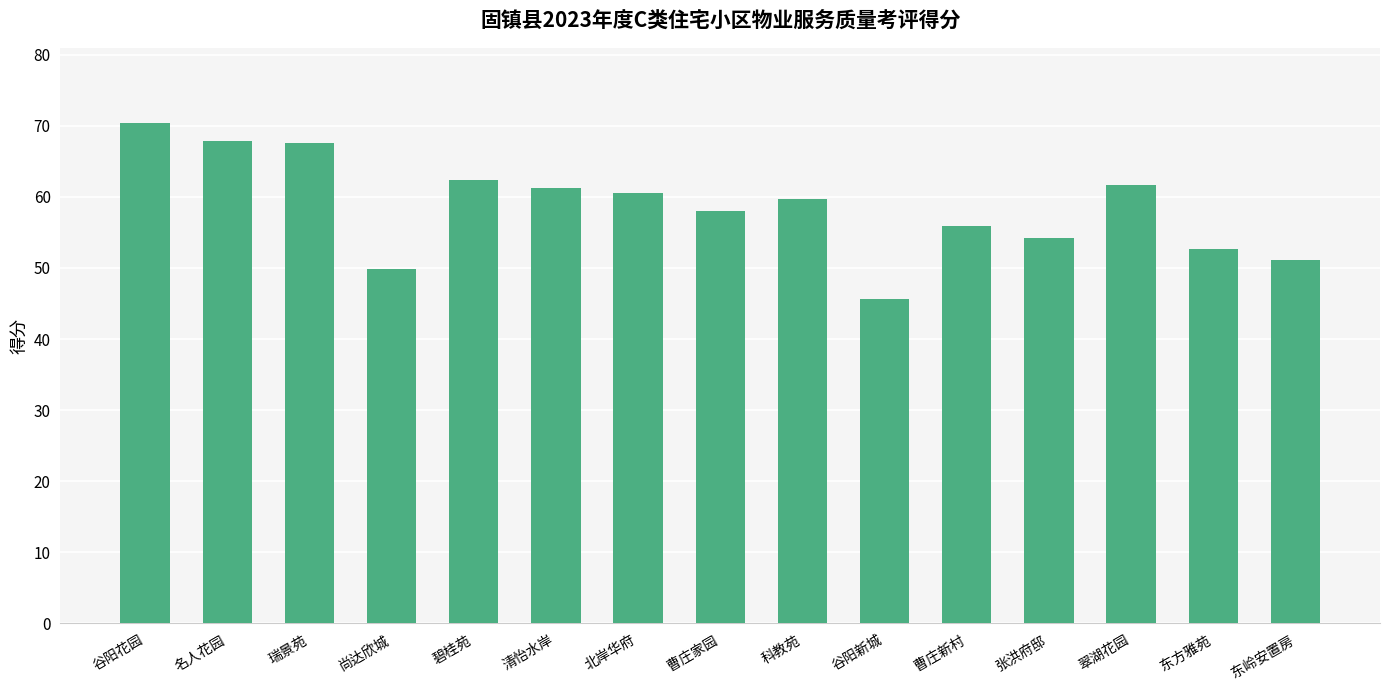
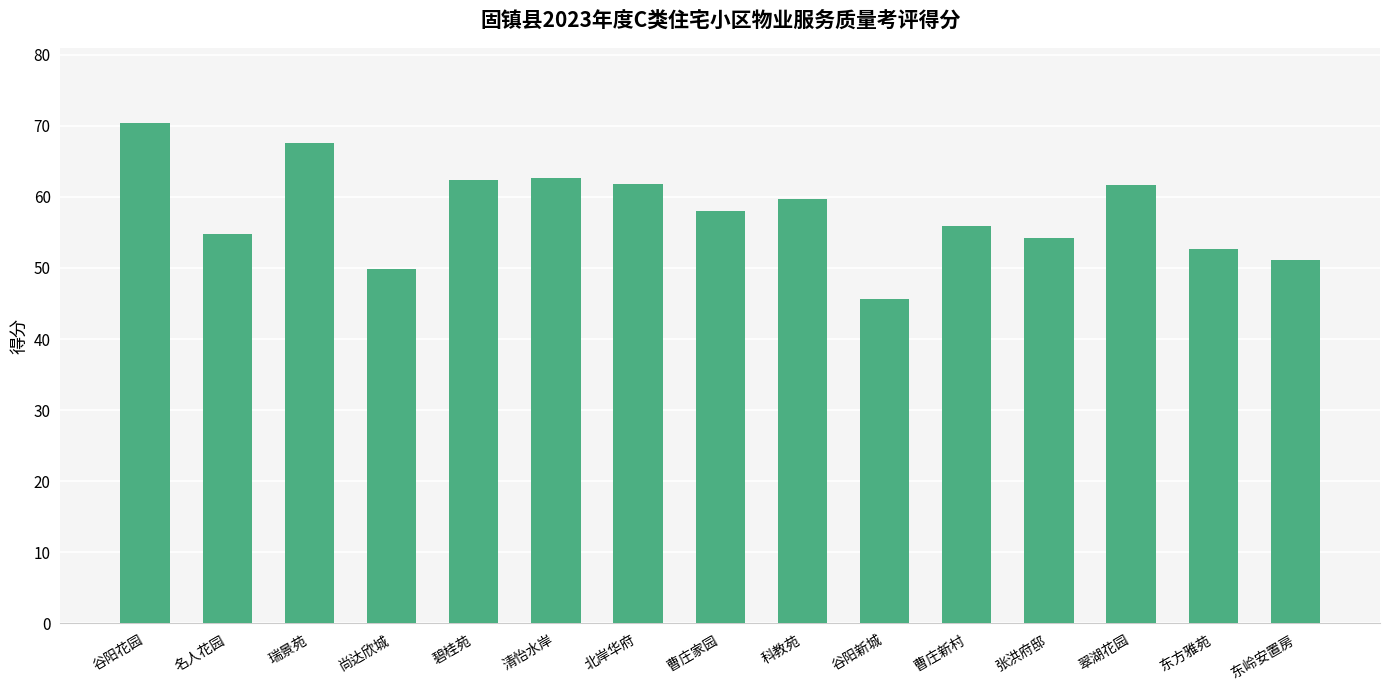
  {
    "谷阳花园": 70,
-   "名人花园": 68,
+   "名人花园": 55,
    "瑞景苑": 68,
    "尚达欣城": 50,
    "碧桂苑": 62,
-   "清怡水岸": 61,
-   "北岸华府": 61,
+   "清怡水岸": 63,
+   "北岸华府": 62,
    "曹庄家园": 58,
    "科教苑": 60,
    "谷阳新城": 46,
    "曹庄新村": 56,
    "张洪府邸": 54,
    "翠湖花园": 62,
    "东方雅苑": 53,
    "东岭安置房": 51
  }
